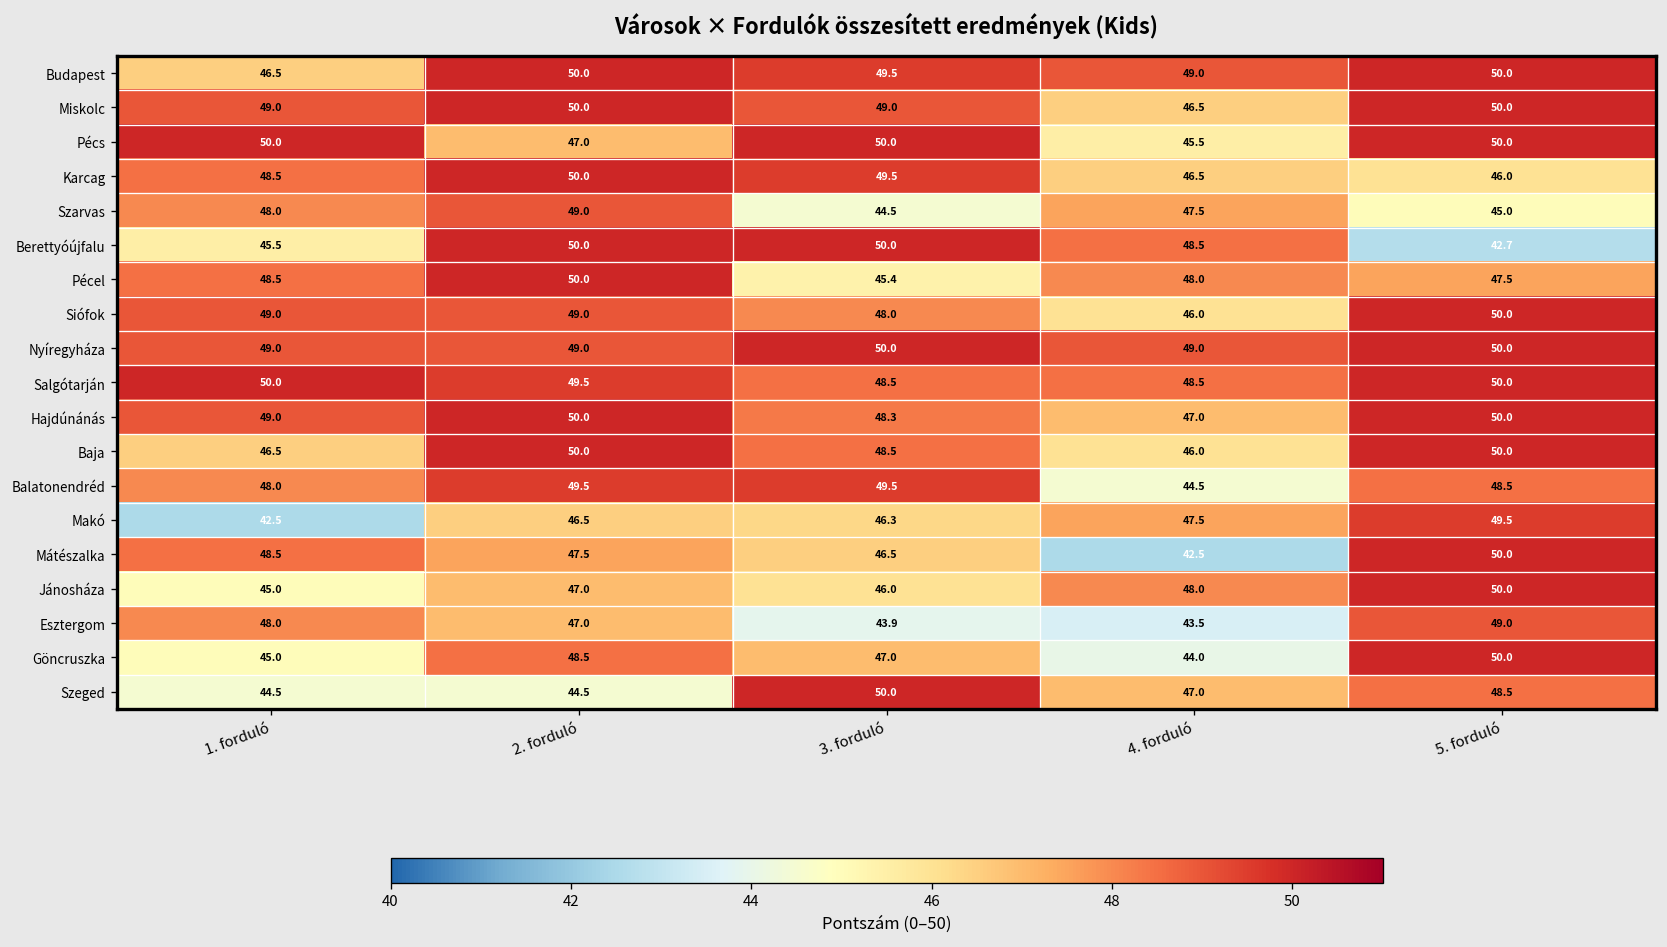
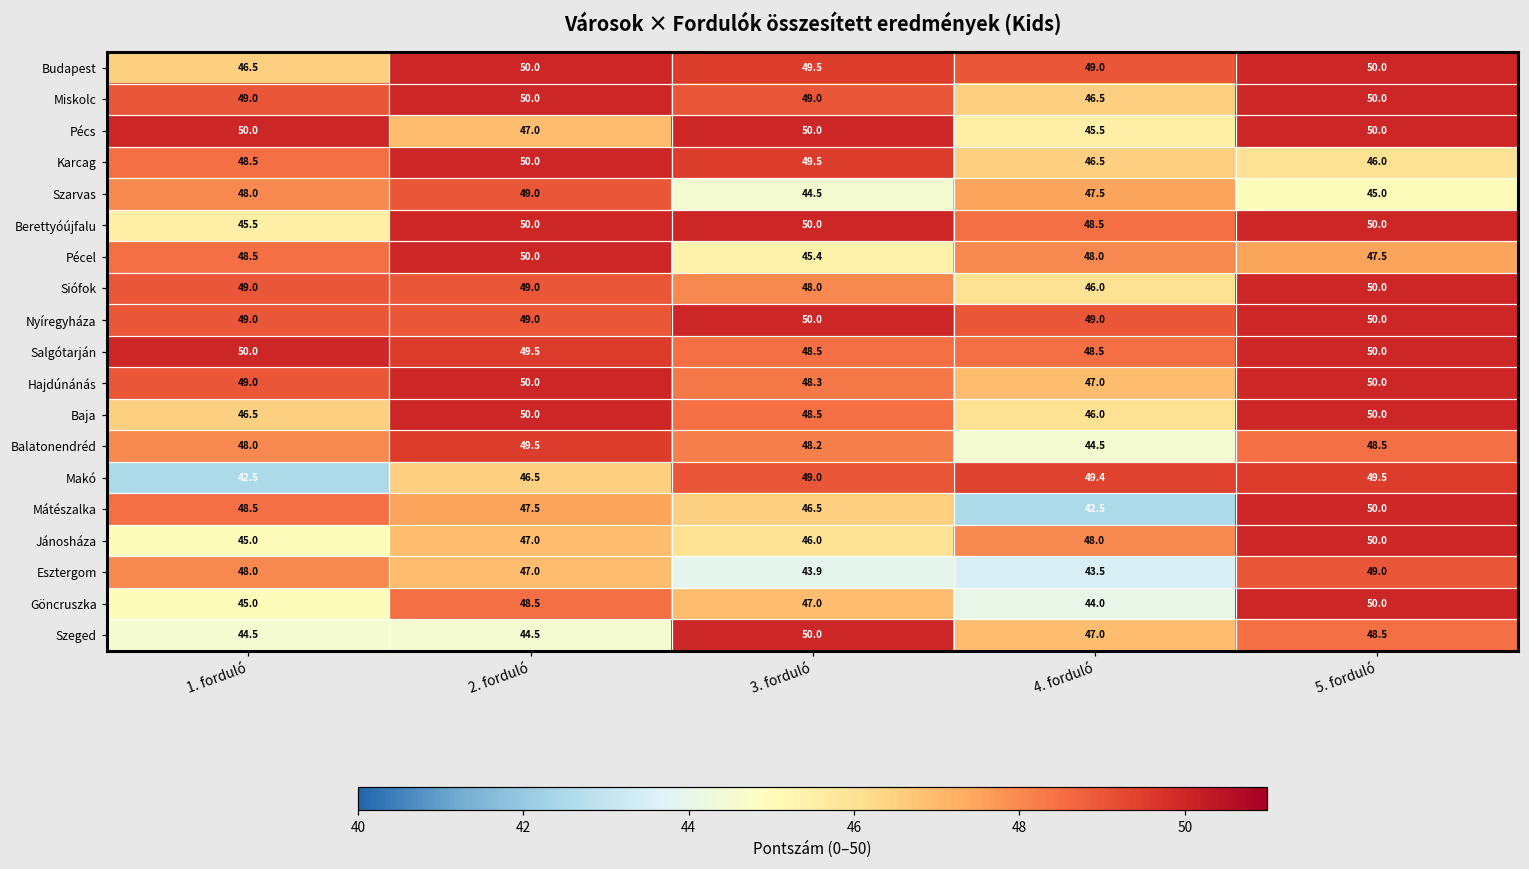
  {
    "Budapest": {
      "1. forduló": 46.5,
      "2. forduló": 50.0,
      "3. forduló": 49.5,
      "4. forduló": 49.0,
      "5. forduló": 50.0
    },
    "Miskolc": {
      "1. forduló": 49.0,
      "2. forduló": 50.0,
      "3. forduló": 49.0,
      "4. forduló": 46.5,
      "5. forduló": 50.0
    },
    "Pécs": {
      "1. forduló": 50.0,
      "2. forduló": 47.0,
      "3. forduló": 50.0,
      "4. forduló": 45.5,
      "5. forduló": 50.0
    },
    "Karcag": {
      "1. forduló": 48.5,
      "2. forduló": 50.0,
      "3. forduló": 49.5,
      "4. forduló": 46.5,
      "5. forduló": 46.0
    },
    "Szarvas": {
      "1. forduló": 48.0,
      "2. forduló": 49.0,
      "3. forduló": 44.5,
      "4. forduló": 47.5,
      "5. forduló": 45.0
    },
    "Berettyóújfalu": {
      "1. forduló": 45.5,
      "2. forduló": 50.0,
      "3. forduló": 50.0,
      "4. forduló": 48.5,
-     "5. forduló": 42.7
+     "5. forduló": 50.0
    },
    "Pécel": {
      "1. forduló": 48.5,
      "2. forduló": 50.0,
      "3. forduló": 45.4,
      "4. forduló": 48.0,
      "5. forduló": 47.5
    },
    "Siófok": {
      "1. forduló": 49.0,
      "2. forduló": 49.0,
      "3. forduló": 48.0,
      "4. forduló": 46.0,
      "5. forduló": 50.0
    },
    "Nyíregyháza": {
      "1. forduló": 49.0,
      "2. forduló": 49.0,
      "3. forduló": 50.0,
      "4. forduló": 49.0,
      "5. forduló": 50.0
    },
    "Salgótarján": {
      "1. forduló": 50.0,
      "2. forduló": 49.5,
      "3. forduló": 48.5,
      "4. forduló": 48.5,
      "5. forduló": 50.0
    },
    "Hajdúnánás": {
      "1. forduló": 49.0,
      "2. forduló": 50.0,
      "3. forduló": 48.3,
      "4. forduló": 47.0,
      "5. forduló": 50.0
    },
    "Baja": {
      "1. forduló": 46.5,
      "2. forduló": 50.0,
      "3. forduló": 48.5,
      "4. forduló": 46.0,
      "5. forduló": 50.0
    },
    "Balatonendréd": {
      "1. forduló": 48.0,
      "2. forduló": 49.5,
-     "3. forduló": 49.5,
+     "3. forduló": 48.2,
      "4. forduló": 44.5,
      "5. forduló": 48.5
    },
    "Makó": {
      "1. forduló": 42.5,
      "2. forduló": 46.5,
-     "3. forduló": 46.3,
-     "4. forduló": 47.5,
+     "3. forduló": 49.0,
+     "4. forduló": 49.4,
      "5. forduló": 49.5
    },
    "Mátészalka": {
      "1. forduló": 48.5,
      "2. forduló": 47.5,
      "3. forduló": 46.5,
      "4. forduló": 42.5,
      "5. forduló": 50.0
    },
    "Jánosháza": {
      "1. forduló": 45.0,
      "2. forduló": 47.0,
      "3. forduló": 46.0,
      "4. forduló": 48.0,
      "5. forduló": 50.0
    },
    "Esztergom": {
      "1. forduló": 48.0,
      "2. forduló": 47.0,
      "3. forduló": 43.9,
      "4. forduló": 43.5,
      "5. forduló": 49.0
    },
    "Göncruszka": {
      "1. forduló": 45.0,
      "2. forduló": 48.5,
      "3. forduló": 47.0,
      "4. forduló": 44.0,
      "5. forduló": 50.0
    },
    "Szeged": {
      "1. forduló": 44.5,
      "2. forduló": 44.5,
      "3. forduló": 50.0,
      "4. forduló": 47.0,
      "5. forduló": 48.5
    }
  }
